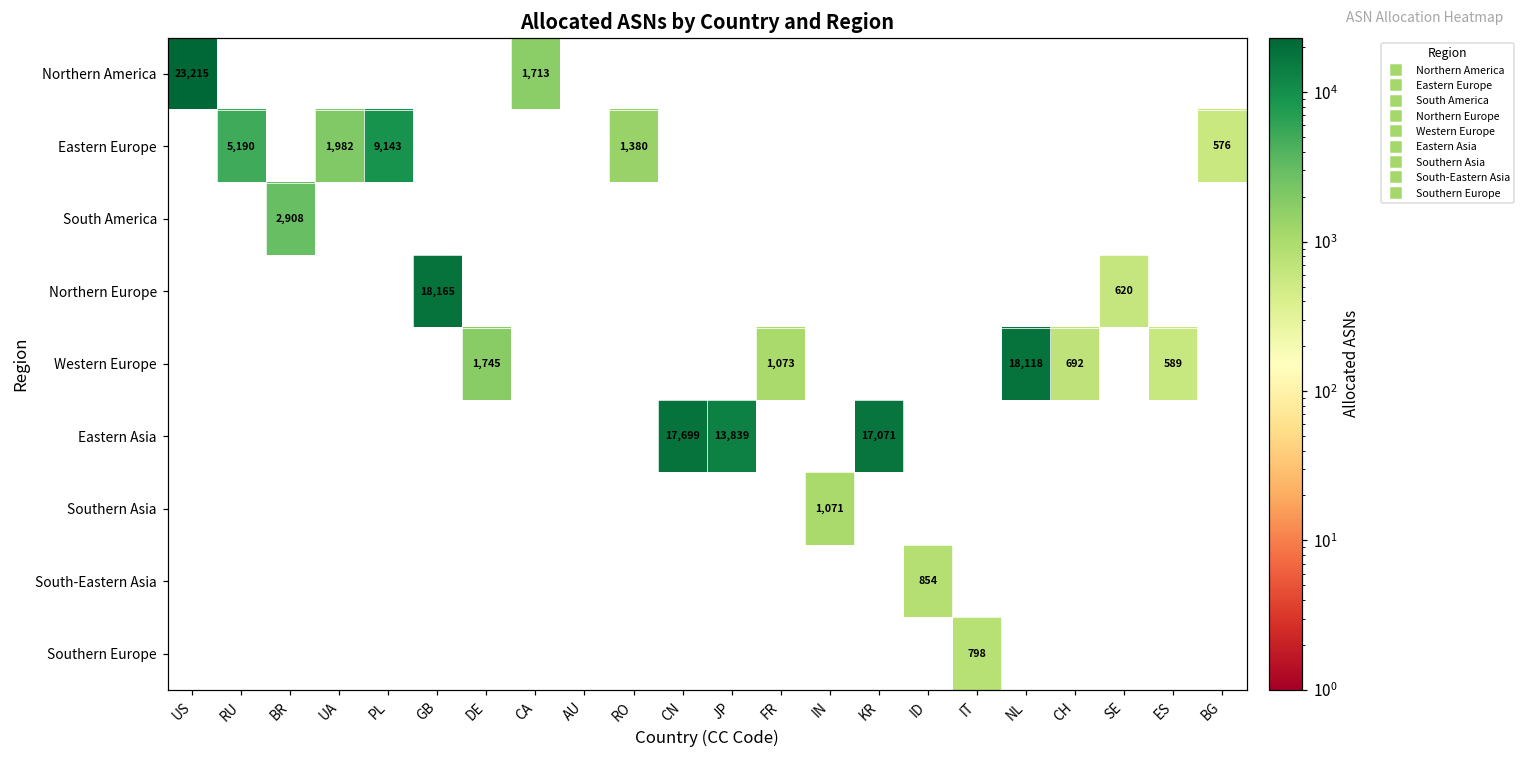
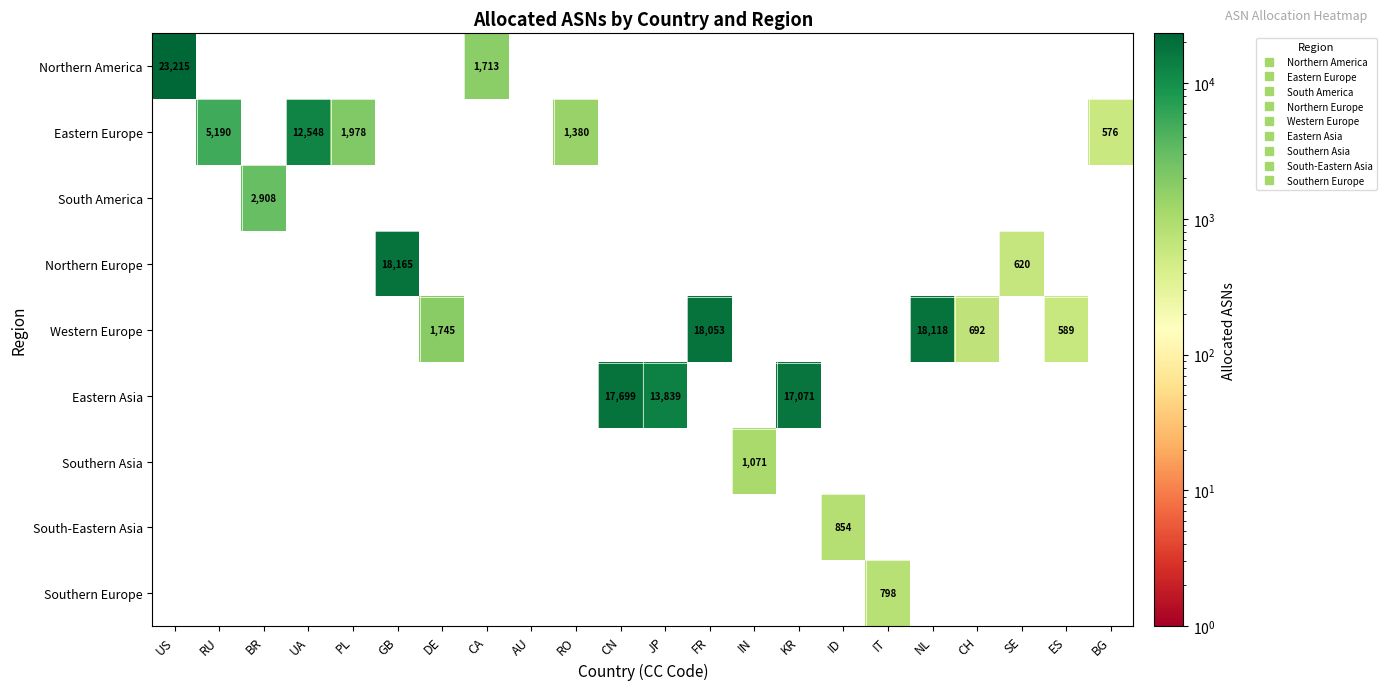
  {
    "Northern America": {
      "US": "23,215",
      "CA": "1,713"
    },
    "Eastern Europe": {
      "RU": "5,190",
-     "UA": "1,982",
-     "PL": "9,143",
+     "UA": "12,548",
+     "PL": "1,978",
      "RO": "1,380",
      "BG": "576"
    },
    "South America": {
      "BR": "2,908"
    },
    "Northern Europe": {
      "GB": "18,165",
      "SE": "620"
    },
    "Western Europe": {
      "DE": "1,745",
-     "FR": "1,073",
+     "FR": "18,053",
      "NL": "18,118",
      "CH": "692",
      "ES": "589"
    },
    "Eastern Asia": {
      "CN": "17,699",
      "JP": "13,839",
      "KR": "17,071"
    },
    "Southern Asia": {
      "IN": "1,071"
    },
    "South-Eastern Asia": {
      "ID": "854"
    },
    "Southern Europe": {
      "IT": "798"
    }
  }
